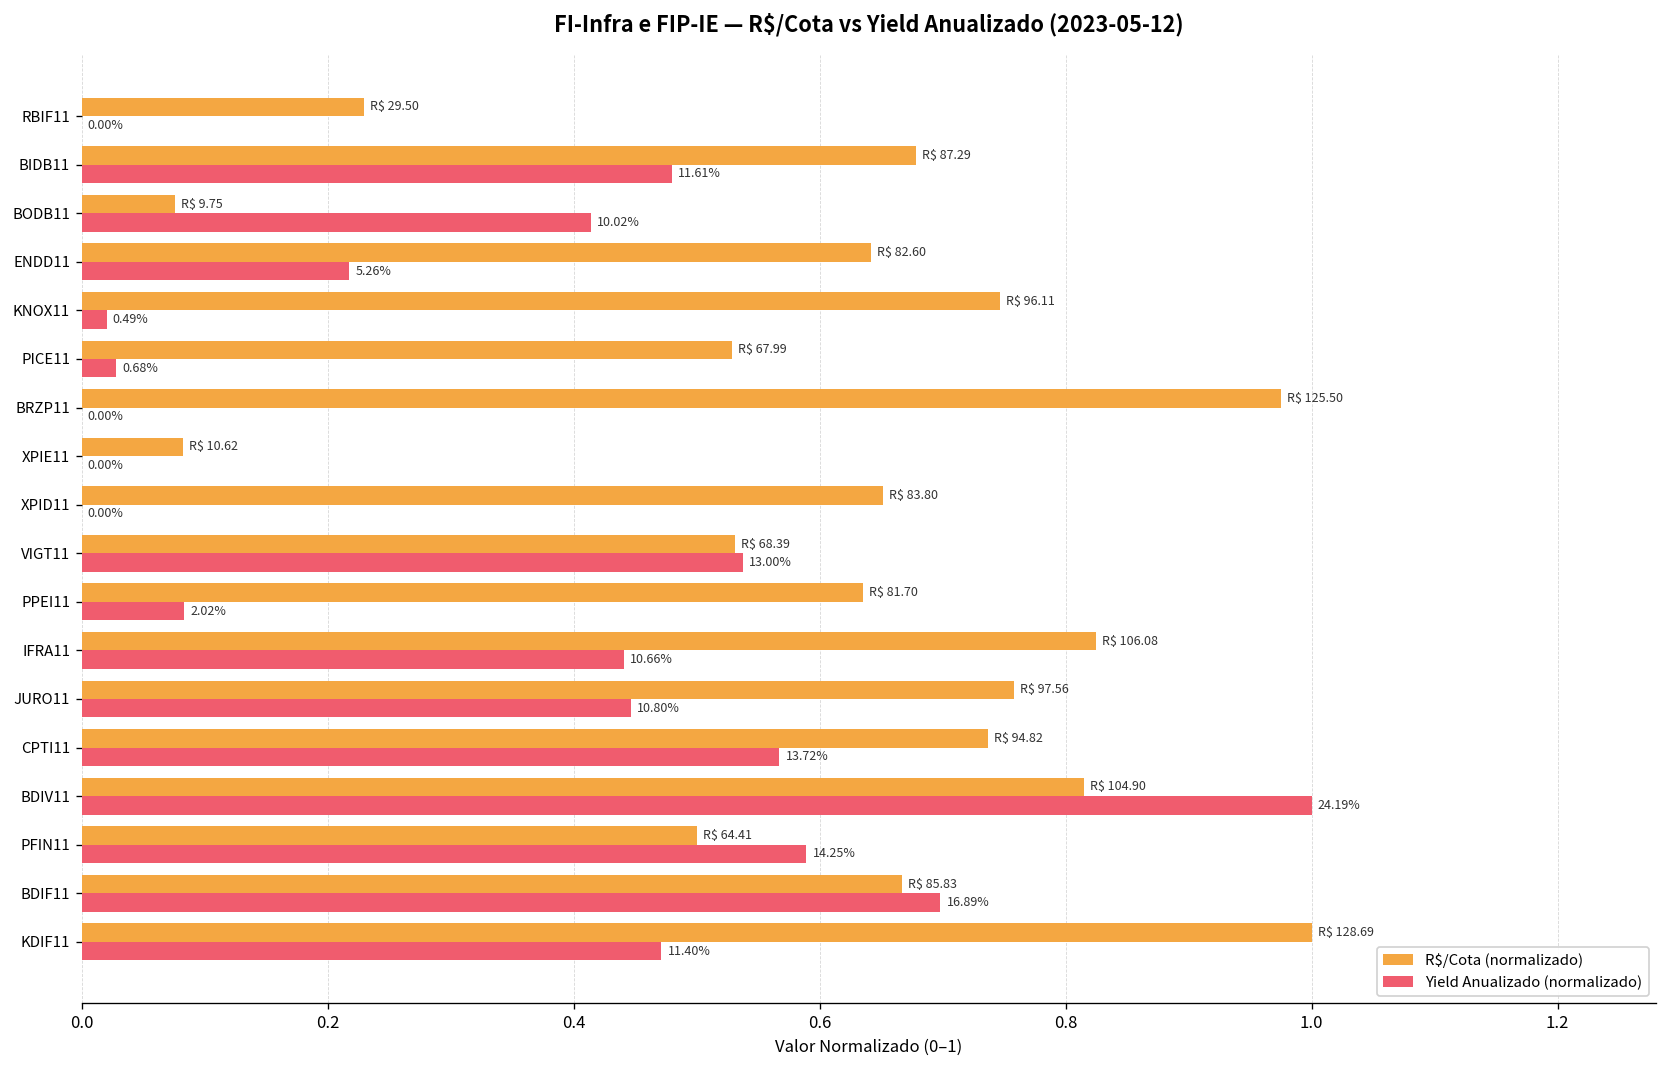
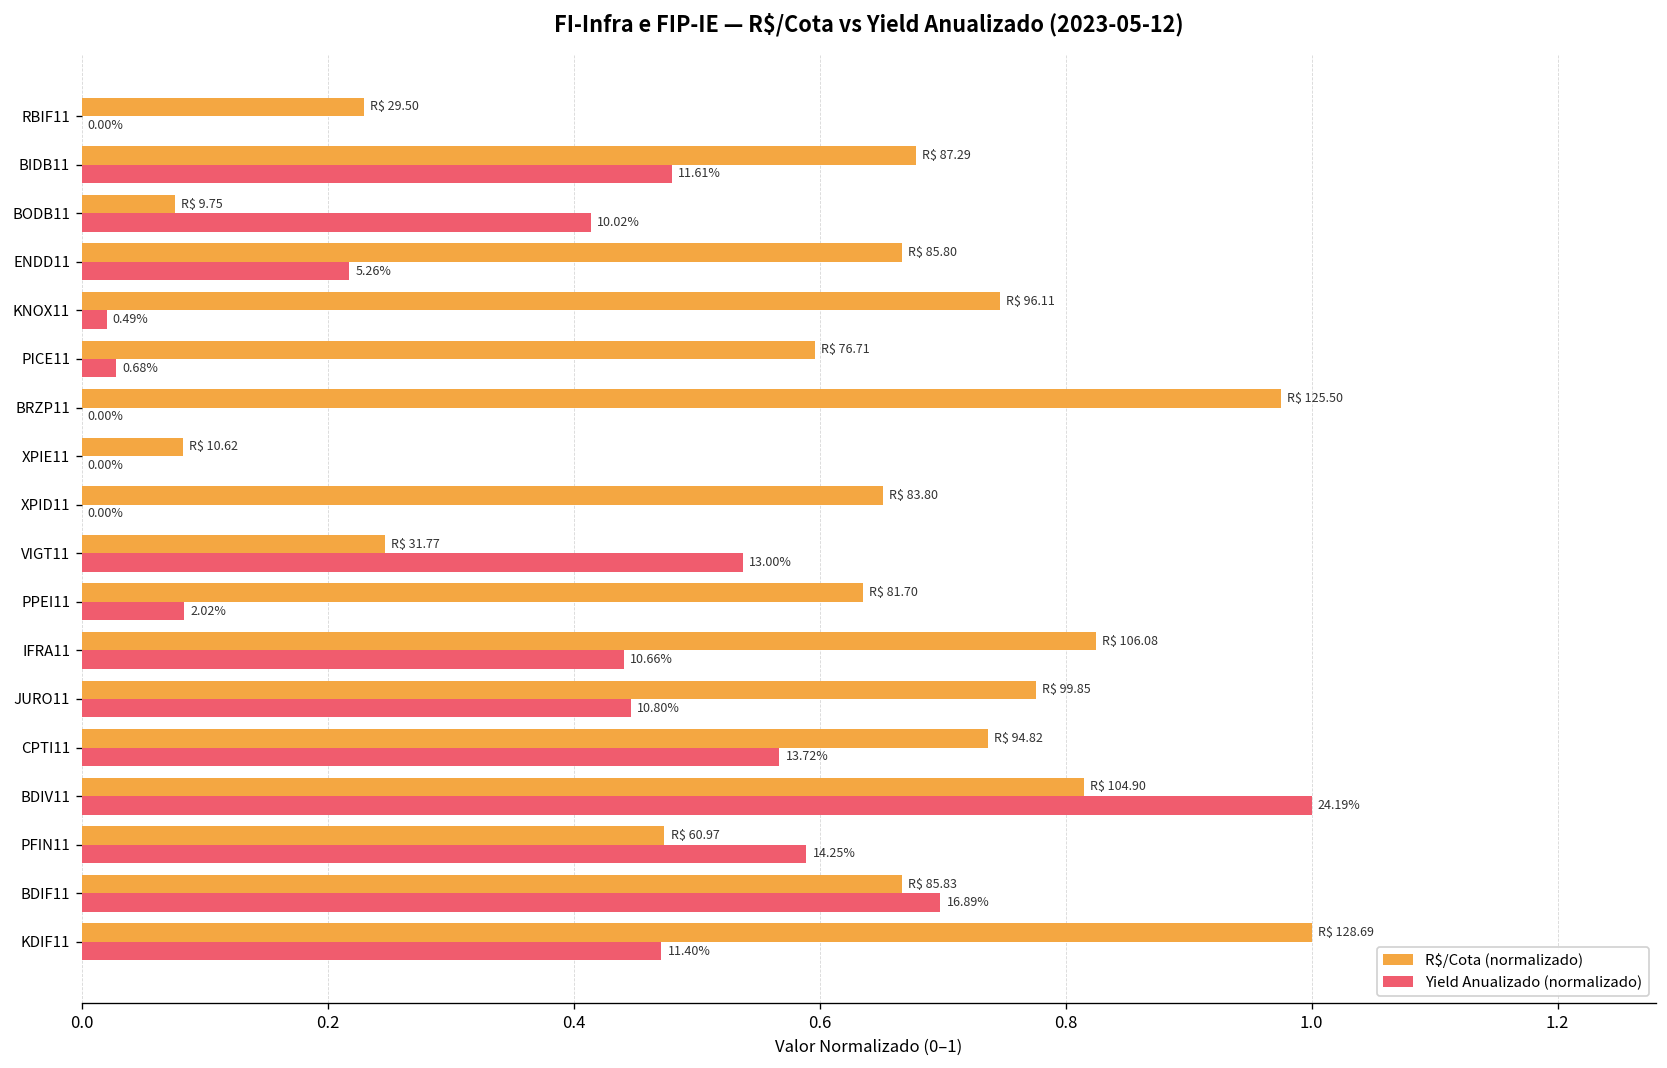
  {
    "R$/Cota (normalizado)": {
-     "ENDD11": "82.60",
-     "PICE11": "67.99",
-     "VIGT11": "68.39",
-     "JURO11": "97.56",
-     "PFIN11": "64.41"
+     "ENDD11": "85.80",
+     "PICE11": "76.71",
+     "VIGT11": "31.77",
+     "JURO11": "99.85",
+     "PFIN11": "60.97"
    },
    "Yield Anualizado (normalizado)": {
      "RBIF11": "0.00%",
      "BRZP11": "0.00%",
      "XPIE11": "0.00%",
      "XPID11": "0.00%"
    }
  }
